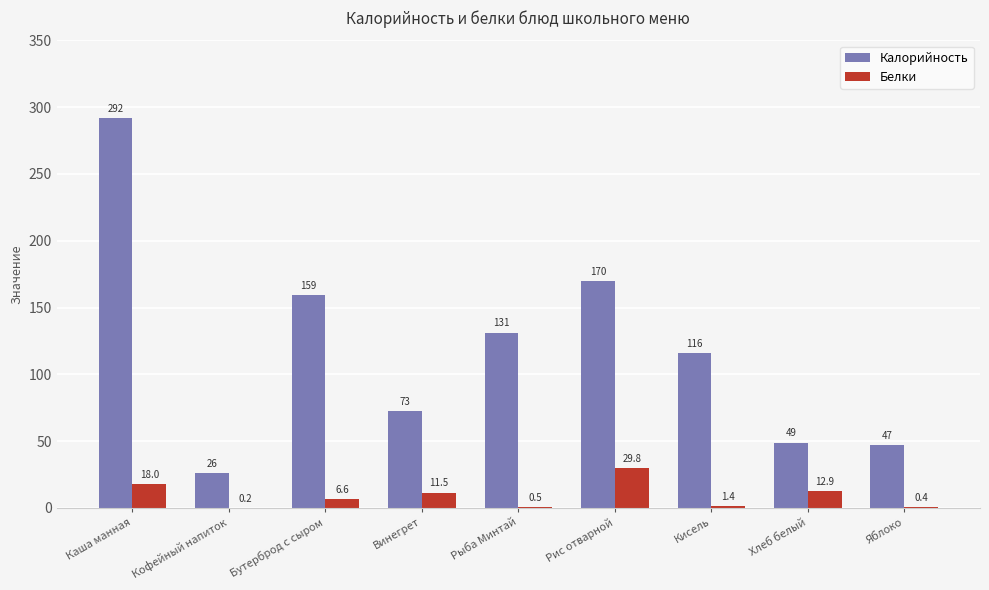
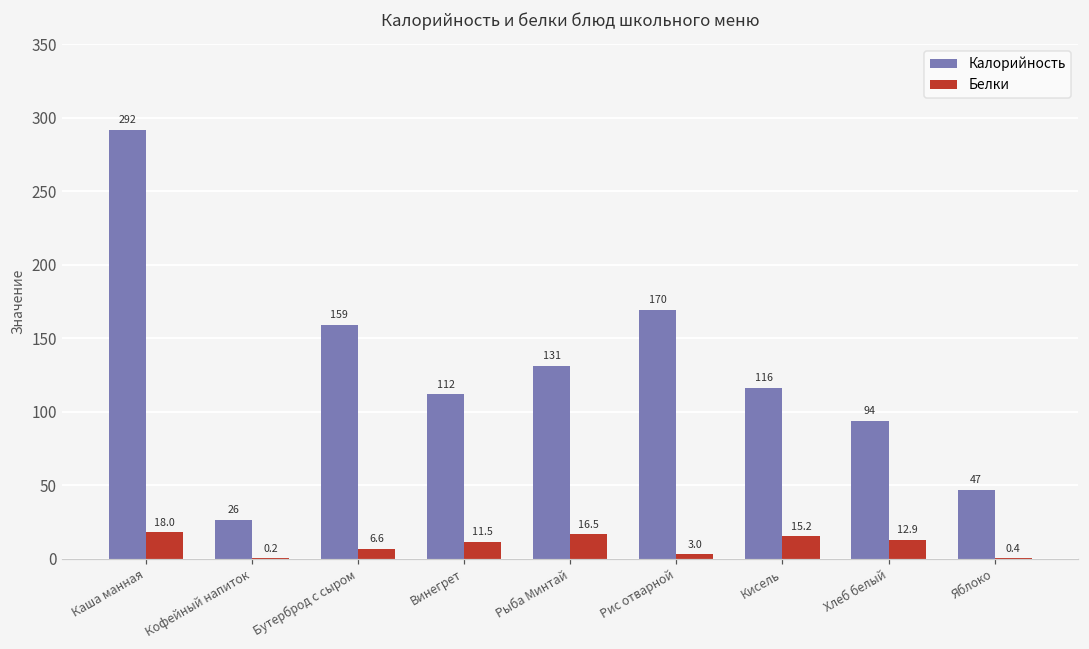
  {
    "Калорийность": {
      "Каша манная": 292,
      "Кофейный напиток": 26,
      "Бутерброд с сыром": 159,
-     "Винегрет": 73,
+     "Винегрет": 112,
      "Рыба Минтай": 131,
      "Рис отварной": 170,
      "Кисель": 116,
-     "Хлеб белый": 49,
+     "Хлеб белый": 94,
      "Яблоко": 47
    },
    "Белки": {
      "Каша манная": 18.0,
      "Кофейный напиток": 0.2,
      "Бутерброд с сыром": 6.6,
      "Винегрет": 11.5,
-     "Рыба Минтай": 0.5,
-     "Рис отварной": 29.8,
-     "Кисель": 1.4,
+     "Рыба Минтай": 16.5,
+     "Рис отварной": 3.0,
+     "Кисель": 15.2,
      "Хлеб белый": 12.9,
      "Яблоко": 0.4
    }
  }
